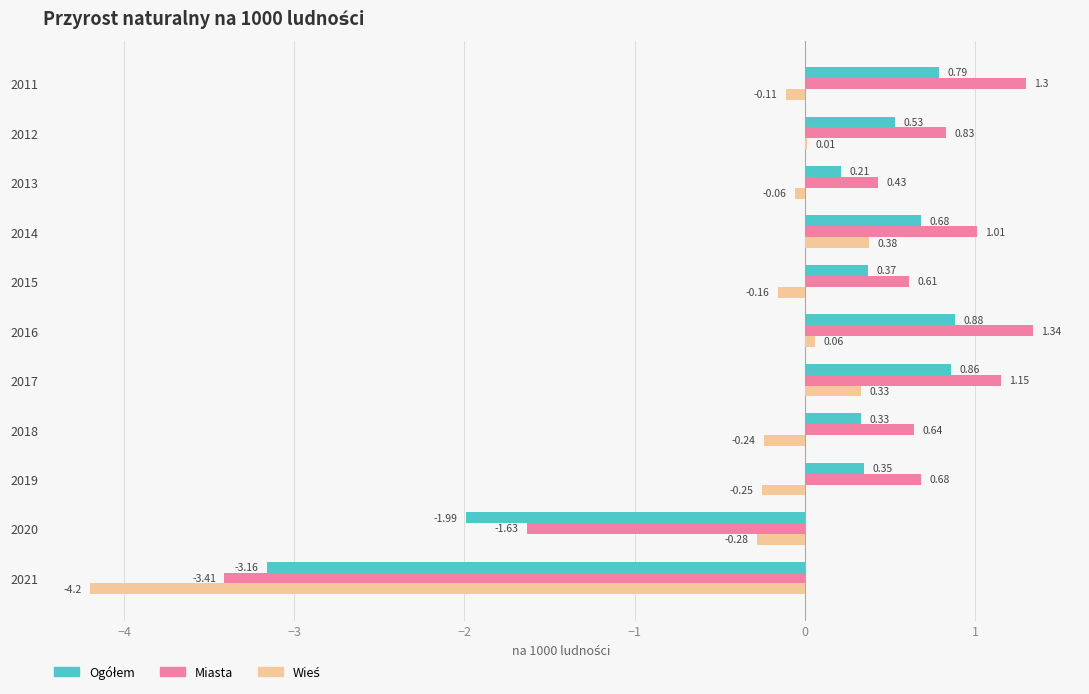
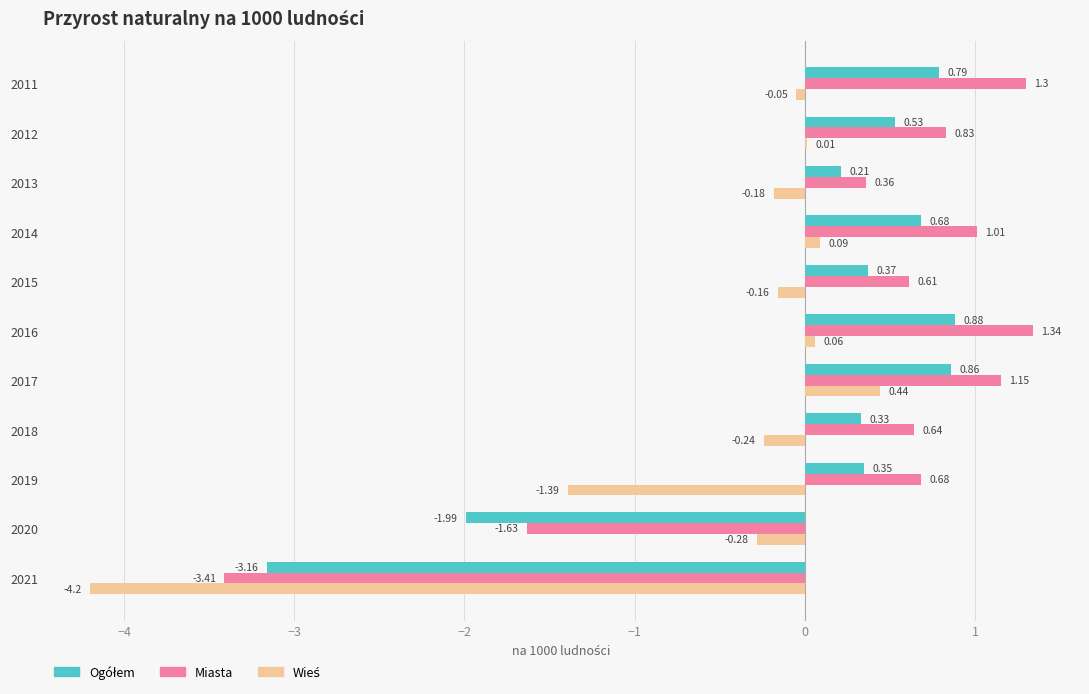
  {
    "Ogółem": {
      "2011": 0.79,
      "2012": 0.53,
      "2013": 0.21,
      "2014": 0.68,
      "2015": 0.37,
      "2016": 0.88,
      "2017": 0.86,
      "2018": 0.33,
      "2019": 0.35,
      "2020": -1.99,
      "2021": -3.16
    },
    "Miasta": {
      "2011": 1.3,
      "2012": 0.83,
-     "2013": 0.43,
+     "2013": 0.36,
      "2014": 1.01,
      "2015": 0.61,
      "2016": 1.34,
      "2017": 1.15,
      "2018": 0.64,
      "2019": 0.68,
      "2020": -1.63,
      "2021": -3.41
    },
    "Wieś": {
-     "2011": -0.11,
+     "2011": -0.05,
      "2012": 0.01,
-     "2013": -0.06,
-     "2014": 0.38,
+     "2013": -0.18,
+     "2014": 0.09,
      "2015": -0.16,
      "2016": 0.06,
-     "2017": 0.33,
+     "2017": 0.44,
      "2018": -0.24,
-     "2019": -0.25,
+     "2019": -1.39,
      "2020": -0.28,
      "2021": -4.2
    }
  }
